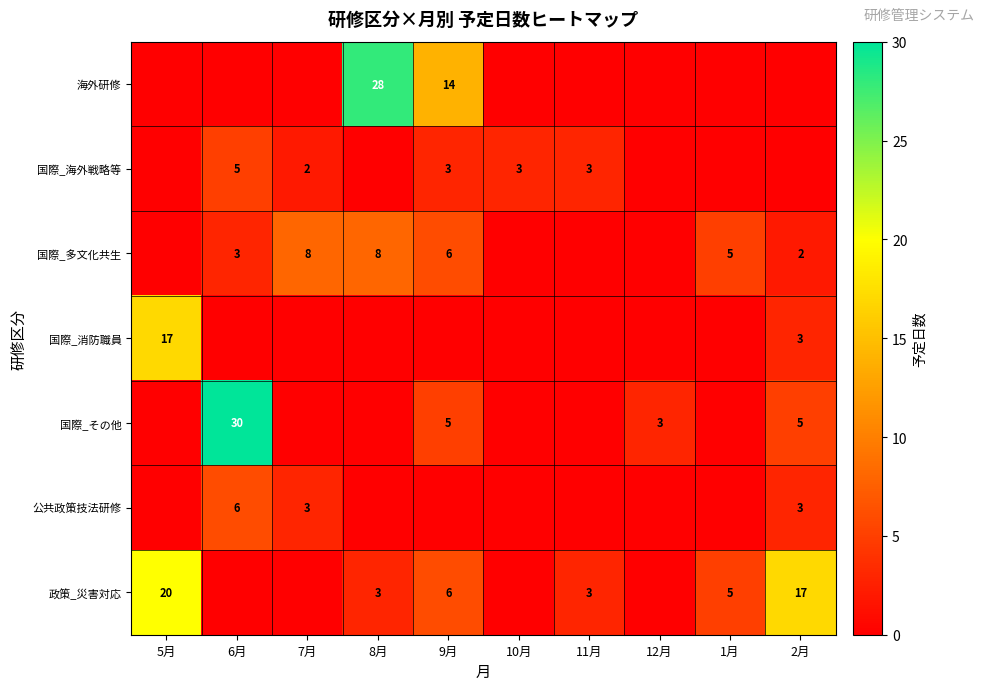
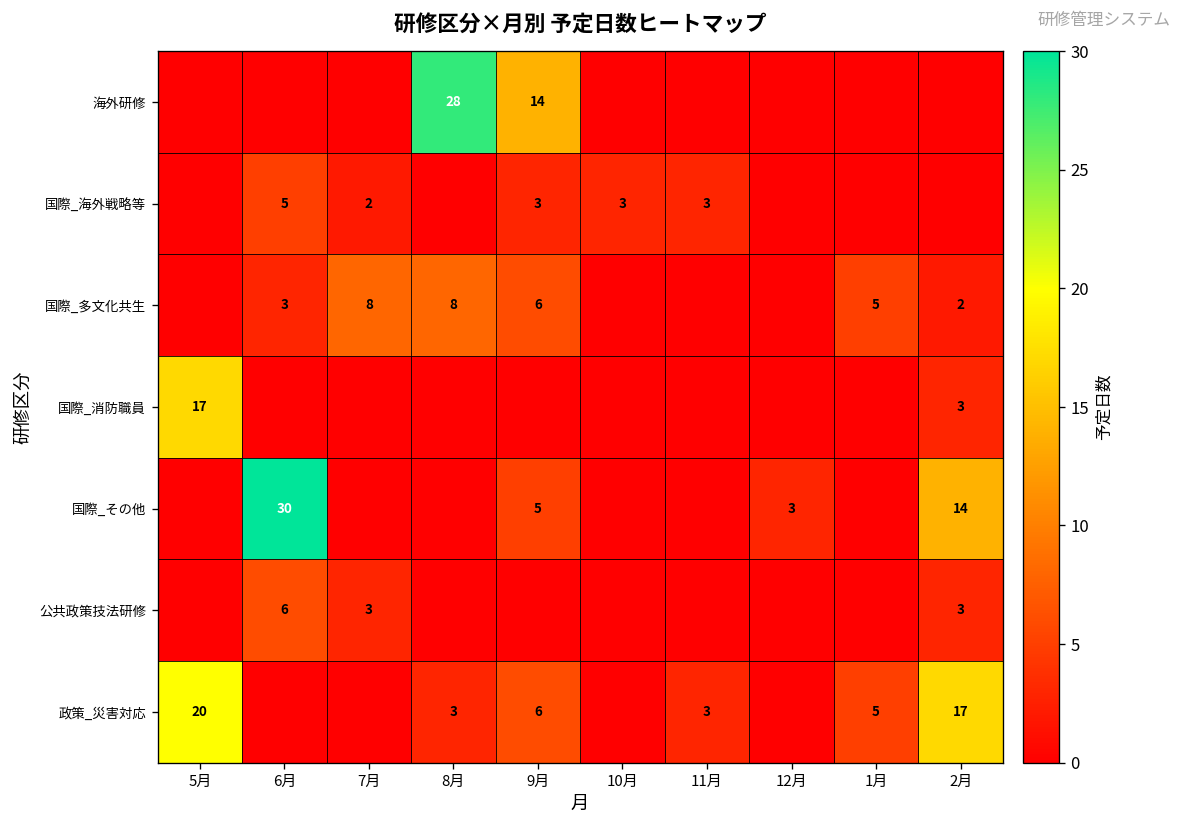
  {
    "海外研修": {
      "8月": 28,
      "9月": 14
    },
    "国際_海外戦略等": {
      "6月": 5,
      "7月": 2,
      "9月": 3,
      "10月": 3,
      "11月": 3
    },
    "国際_多文化共生": {
      "6月": 3,
      "7月": 8,
      "8月": 8,
      "9月": 6,
      "1月": 5,
      "2月": 2
    },
    "国際_消防職員": {
      "5月": 17,
      "2月": 3
    },
    "国際_その他": {
      "6月": 30,
      "9月": 5,
      "12月": 3,
-     "2月": 5
+     "2月": 14
    },
    "公共政策技法研修": {
      "6月": 6,
      "7月": 3,
      "2月": 3
    },
    "政策_災害対応": {
      "5月": 20,
      "8月": 3,
      "9月": 6,
      "11月": 3,
      "1月": 5,
      "2月": 17
    }
  }
